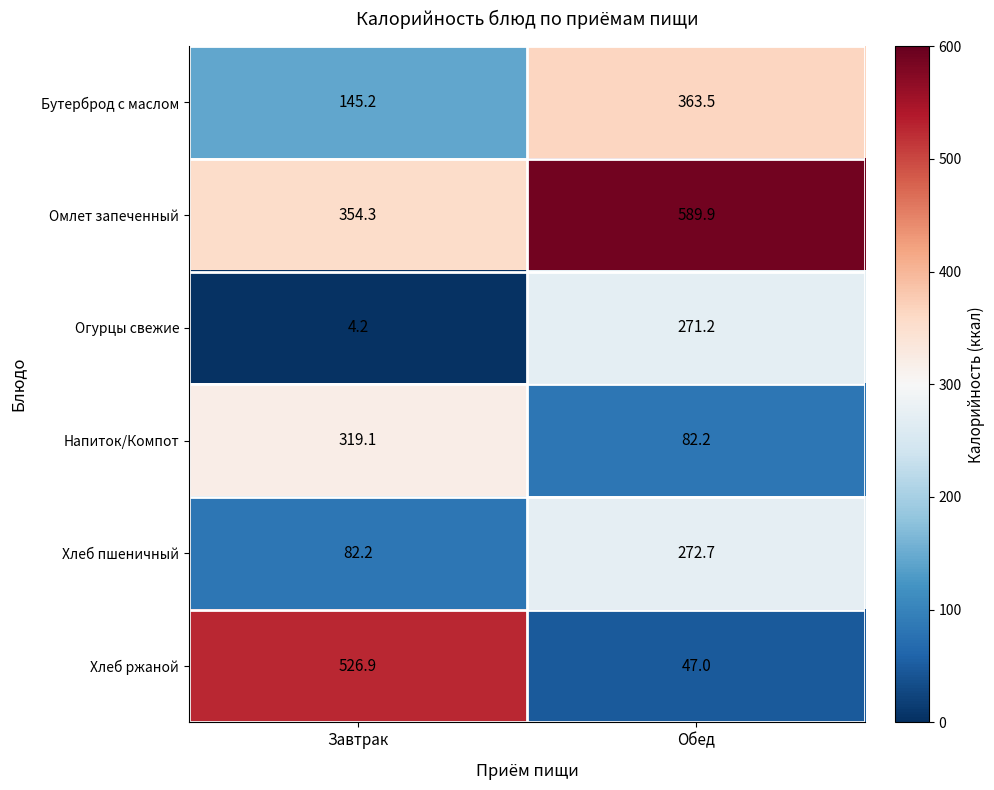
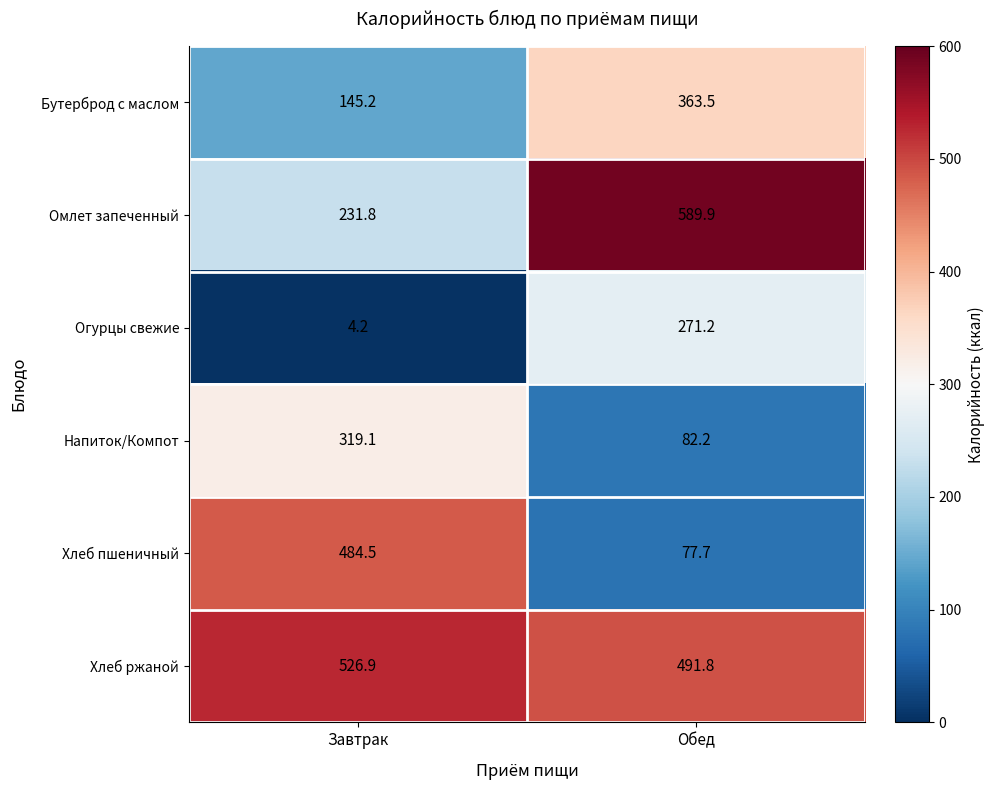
  {
    "Бутерброд с маслом": {
      "Завтрак": 145.2,
      "Обед": 363.5
    },
    "Омлет запеченный": {
-     "Завтрак": 354.3,
+     "Завтрак": 231.8,
      "Обед": 589.9
    },
    "Огурцы свежие": {
      "Завтрак": 4.2,
      "Обед": 271.2
    },
    "Напиток/Компот": {
      "Завтрак": 319.1,
      "Обед": 82.2
    },
    "Хлеб пшеничный": {
-     "Завтрак": 82.2,
-     "Обед": 272.7
+     "Завтрак": 484.5,
+     "Обед": 77.7
    },
    "Хлеб ржаной": {
      "Завтрак": 526.9,
-     "Обед": 47.0
+     "Обед": 491.8
    }
  }
